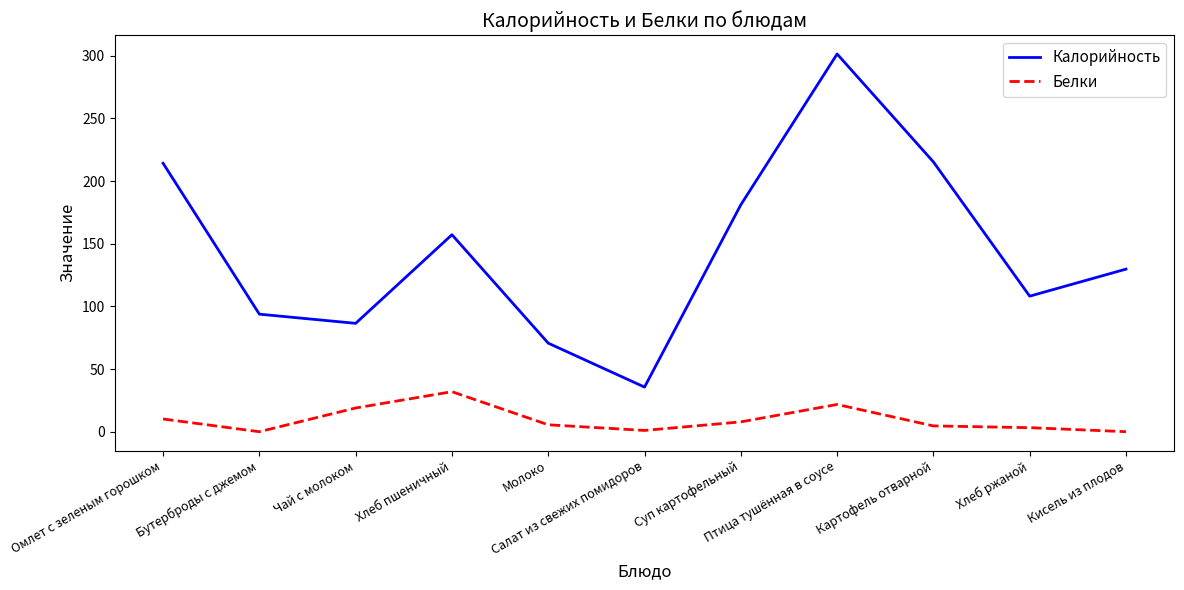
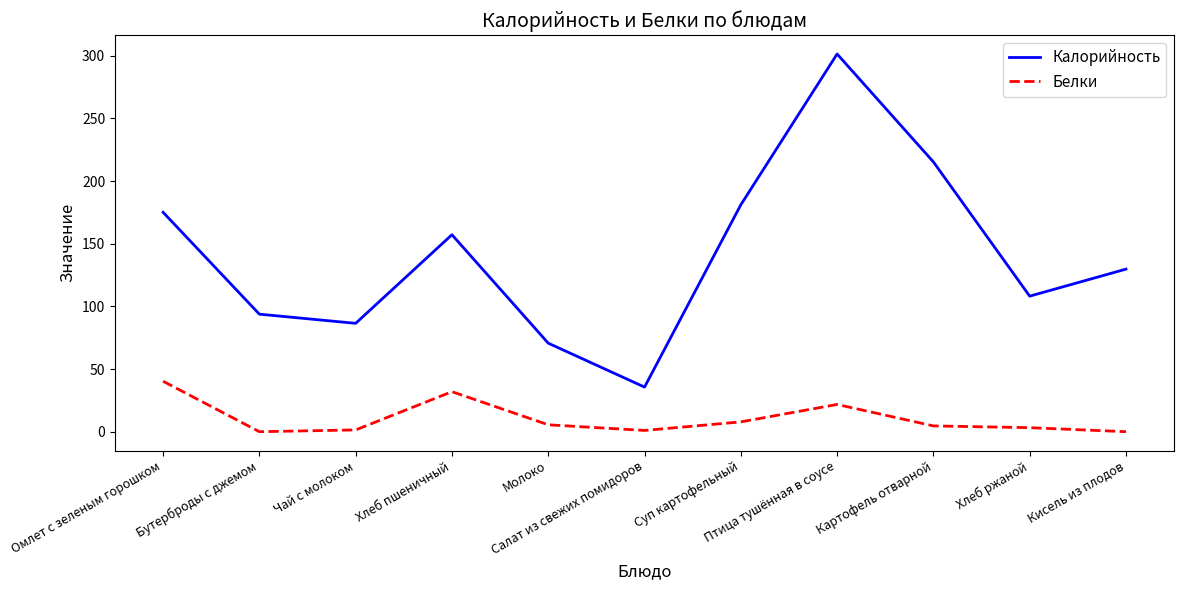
  {
    "Калорийность": {
-     "Омлет с зеленым горошком": 214,
+     "Омлет с зеленым горошком": 175,
      "Бутерброды с джемом": 94,
      "Чай с молоком": 87,
      "Хлеб пшеничный": 157,
      "Молоко": 71,
      "Салат из свежих помидоров": 36,
      "Суп картофельный": 181,
      "Птица тушённая в соусе": 301,
      "Картофель отварной": 215,
      "Хлеб ржаной": 108,
      "Кисель из плодов": 130
    },
    "Белки": {
-     "Омлет с зеленым горошком": 10,
+     "Омлет с зеленым горошком": 40,
      "Бутерброды с джемом": 0,
-     "Чай с молоком": 19,
+     "Чай с молоком": 2,
      "Хлеб пшеничный": 32,
      "Молоко": 6,
      "Салат из свежих помидоров": 1,
      "Суп картофельный": 8,
      "Птица тушённая в соусе": 22,
      "Картофель отварной": 5,
      "Хлеб ржаной": 3,
      "Кисель из плодов": 0
    }
  }
